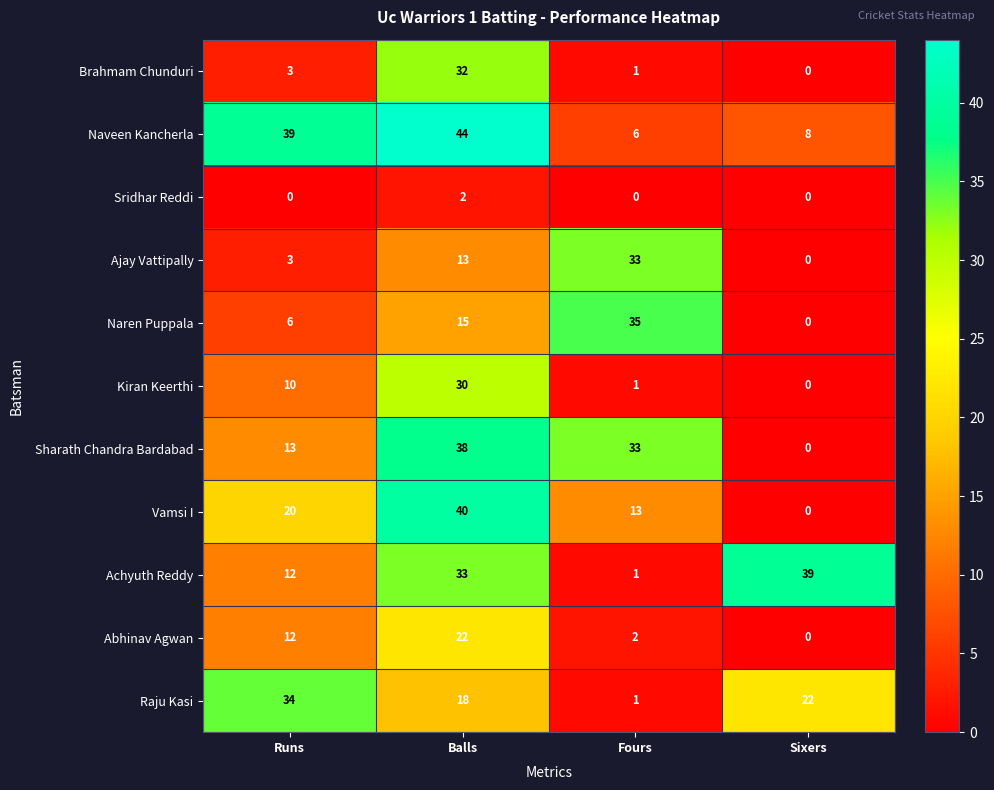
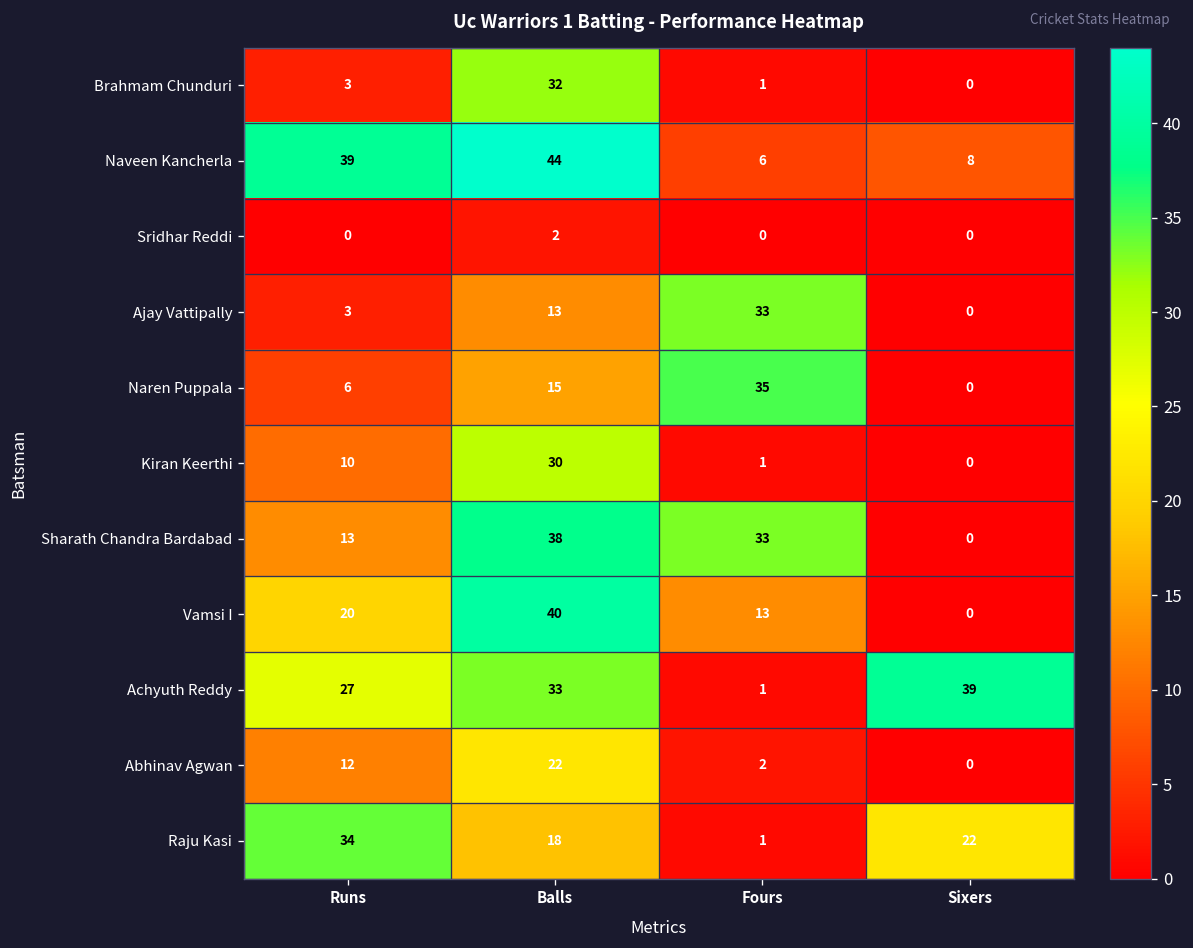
  {
    "Brahmam Chunduri": {
      "Runs": 3,
      "Balls": 32,
      "Fours": 1,
      "Sixers": 0
    },
    "Naveen Kancherla": {
      "Runs": 39,
      "Balls": 44,
      "Fours": 6,
      "Sixers": 8
    },
    "Sridhar Reddi": {
      "Runs": 0,
      "Balls": 2,
      "Fours": 0,
      "Sixers": 0
    },
    "Ajay Vattipally": {
      "Runs": 3,
      "Balls": 13,
      "Fours": 33,
      "Sixers": 0
    },
    "Naren Puppala": {
      "Runs": 6,
      "Balls": 15,
      "Fours": 35,
      "Sixers": 0
    },
    "Kiran Keerthi": {
      "Runs": 10,
      "Balls": 30,
      "Fours": 1,
      "Sixers": 0
    },
    "Sharath Chandra Bardabad": {
      "Runs": 13,
      "Balls": 38,
      "Fours": 33,
      "Sixers": 0
    },
    "Vamsi I": {
      "Runs": 20,
      "Balls": 40,
      "Fours": 13,
      "Sixers": 0
    },
    "Achyuth Reddy": {
-     "Runs": 12,
+     "Runs": 27,
      "Balls": 33,
      "Fours": 1,
      "Sixers": 39
    },
    "Abhinav Agwan": {
      "Runs": 12,
      "Balls": 22,
      "Fours": 2,
      "Sixers": 0
    },
    "Raju Kasi": {
      "Runs": 34,
      "Balls": 18,
      "Fours": 1,
      "Sixers": 22
    }
  }
